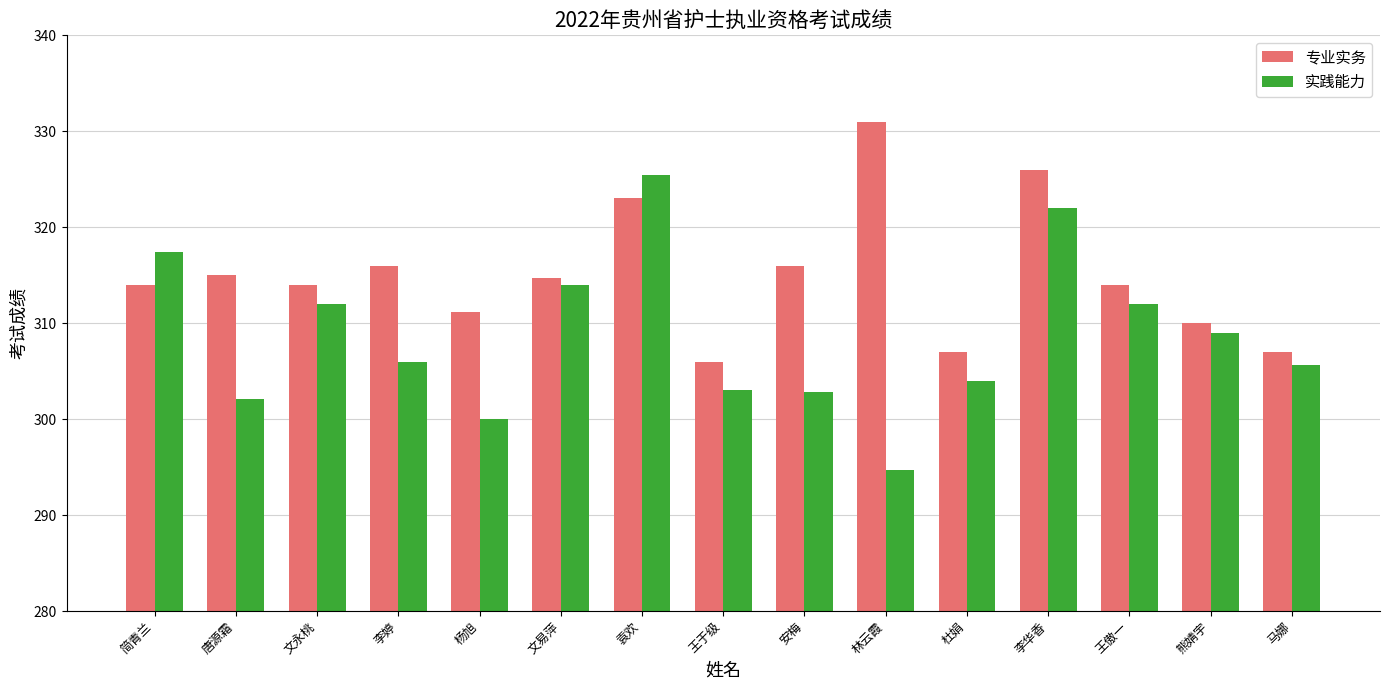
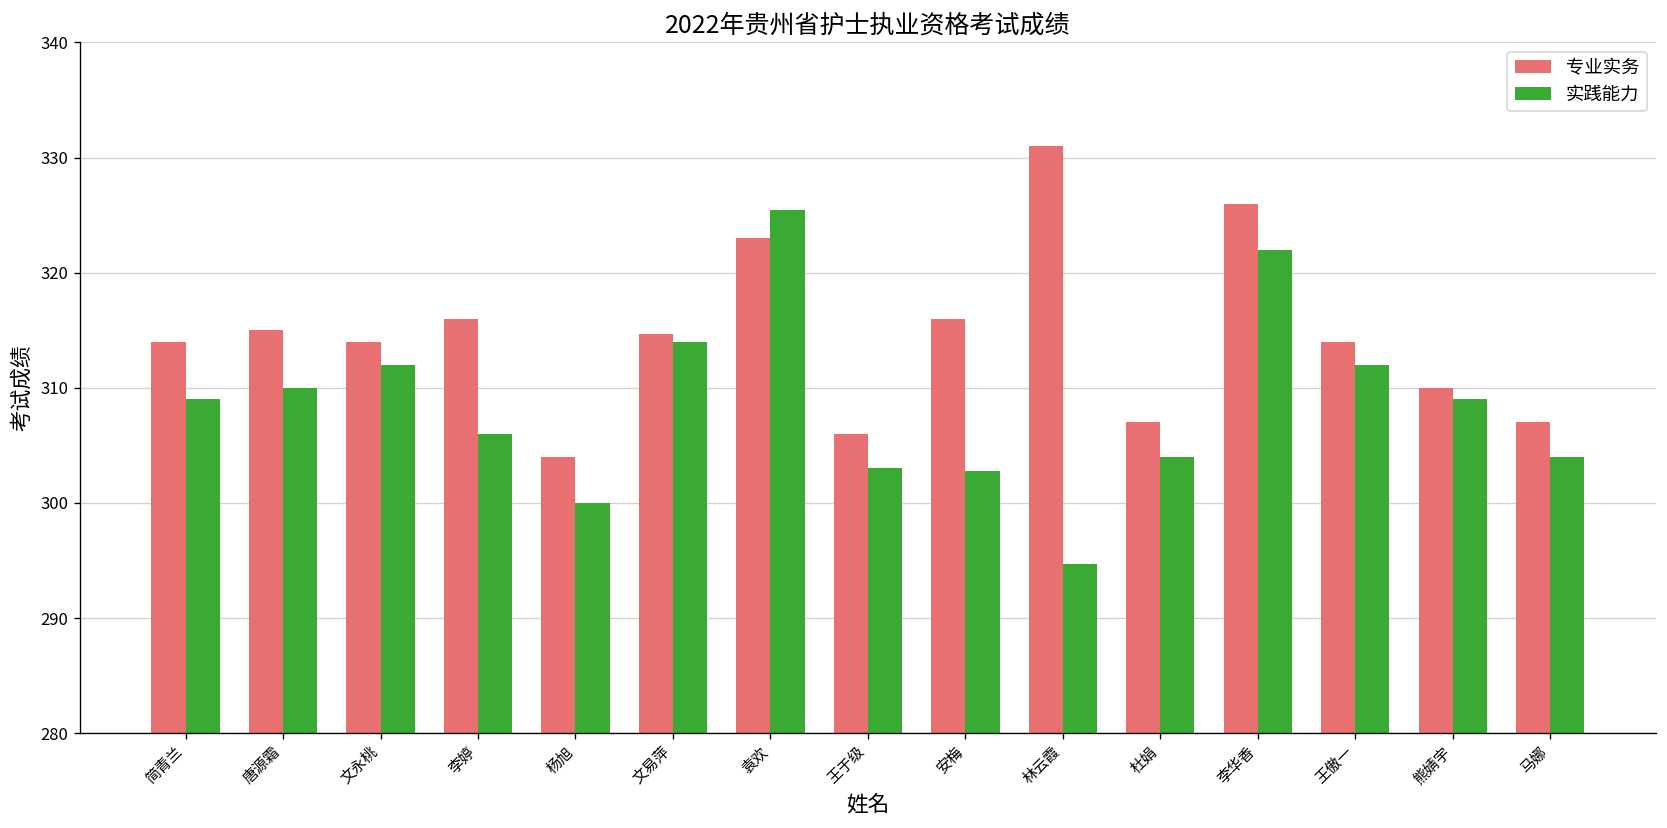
  {
    "专业实务": {
      "简青兰": 314,
      "唐源霜": 315,
      "文永桃": 314,
      "李婷": 316,
-     "杨旭": 311,
+     "杨旭": 304,
      "文易萍": 315,
      "袁欢": 323,
      "王于级": 306,
      "安梅": 316,
      "林云霞": 331,
      "杜娟": 307,
      "李华香": 326,
      "王傲一": 314,
      "熊婧宇": 310,
      "马娜": 307
    },
    "实践能力": {
-     "简青兰": 317,
-     "唐源霜": 302,
+     "简青兰": 309,
+     "唐源霜": 310,
      "文永桃": 312,
      "李婷": 306,
      "杨旭": 300,
      "文易萍": 314,
      "袁欢": 325,
      "王于级": 303,
      "安梅": 303,
      "林云霞": 295,
      "杜娟": 304,
      "李华香": 322,
      "王傲一": 312,
      "熊婧宇": 309,
-     "马娜": 306
+     "马娜": 304
    }
  }
